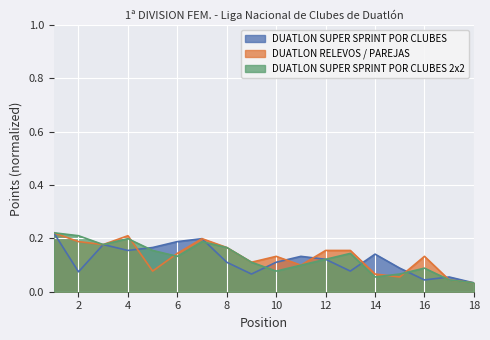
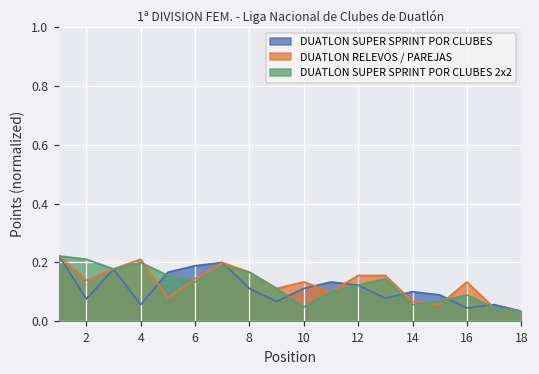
  {
    "DUATLON SUPER SPRINT POR CLUBES": {
      "2": 0.07,
-     "4": 0.15,
+     "4": 0.06,
      "6": 0.19,
      "8": 0.11,
      "10": 0.11,
-     "14": 0.14,
+     "14": 0.10,
      "16": 0.04
    },
    "DUATLON RELEVOS / PAREJAS": {
-     "2": 0.19,
+     "2": 0.14,
      "4": 0.21,
      "6": 0.14,
      "10": 0.13,
      "12": 0.15,
      "14": 0.07,
      "16": 0.13
    },
    "DUATLON SUPER SPRINT POR CLUBES 2x2": {
      "2": 0.21,
      "4": 0.20,
      "6": 0.13,
-     "10": 0.08,
+     "10": 0.05,
      "14": 0.06,
      "16": 0.09
    }
  }
